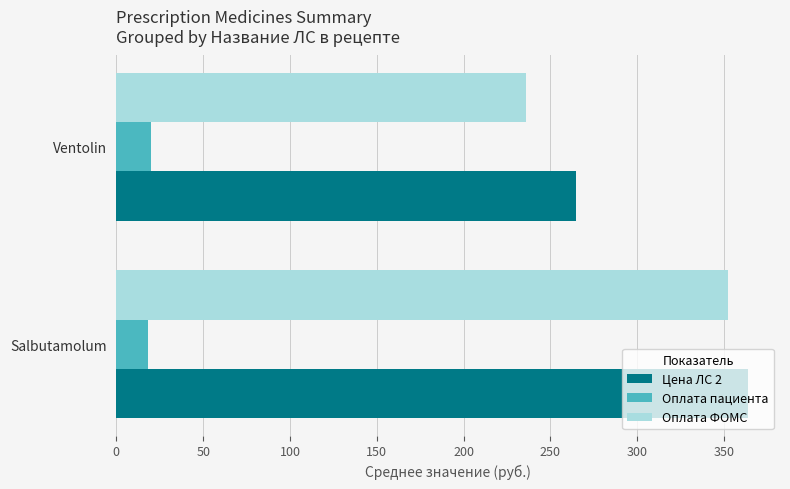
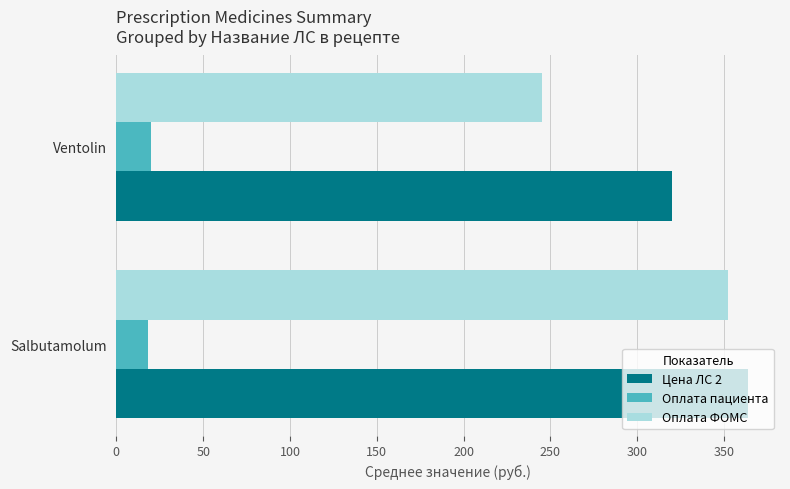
  {
    "Цена ЛС 2": {
-     "Ventolin": 265
+     "Ventolin": 320
    },
    "Оплата пациента": {
      "Ventolin": 20,
      "Salbutamolum": 18
    },
    "Оплата ФОМС": {
-     "Ventolin": 236,
+     "Ventolin": 245,
      "Salbutamolum": 352
    }
  }
